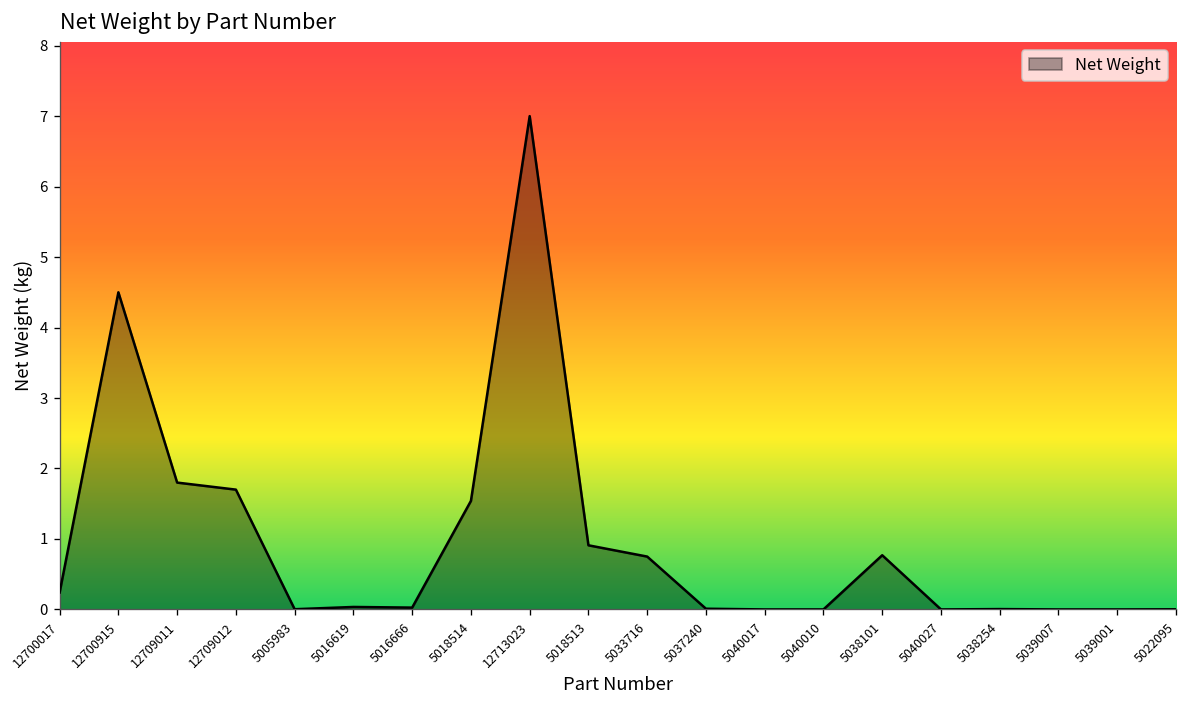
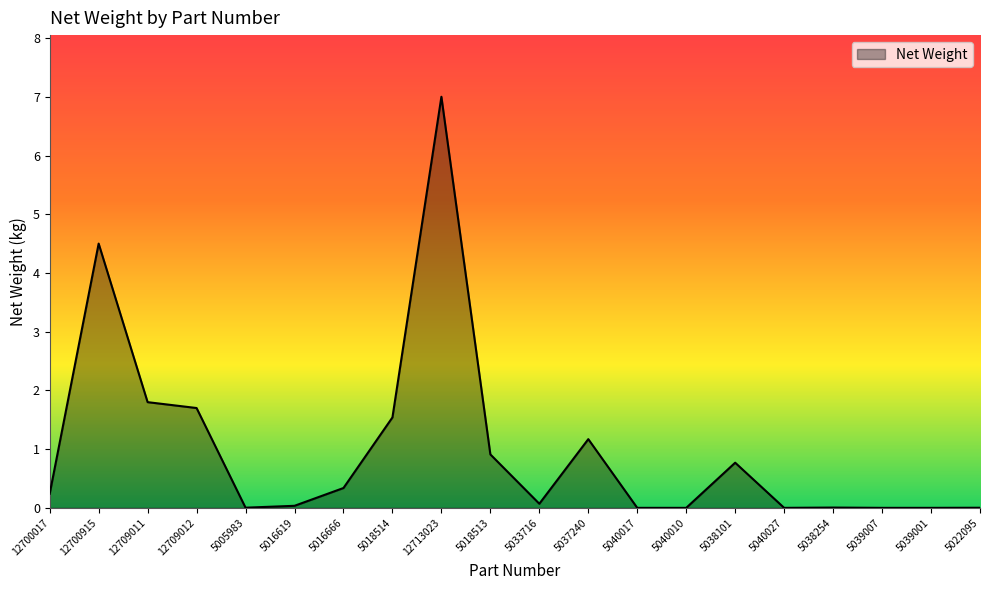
  {
    "12700017": 0.2,
    "12700915": 4.5,
    "12709011": 1.8,
    "12709012": 1.7,
    "5005983": 0.0,
    "5016619": 0.0,
-   "5016666": 0.0,
+   "5016666": 0.3,
    "5018514": 1.5,
    "12713023": 7.0,
    "5018513": 0.9,
-   "5033716": 0.8,
-   "5037240": 0.0,
+   "5033716": 0.1,
+   "5037240": 1.2,
    "5040017": 0.0,
    "5040010": 0.0,
    "5038101": 0.8,
    "5040027": 0.0,
    "5038254": 0.0,
    "5039007": 0.0,
    "5039001": 0.0,
    "5022095": 0.0
  }
